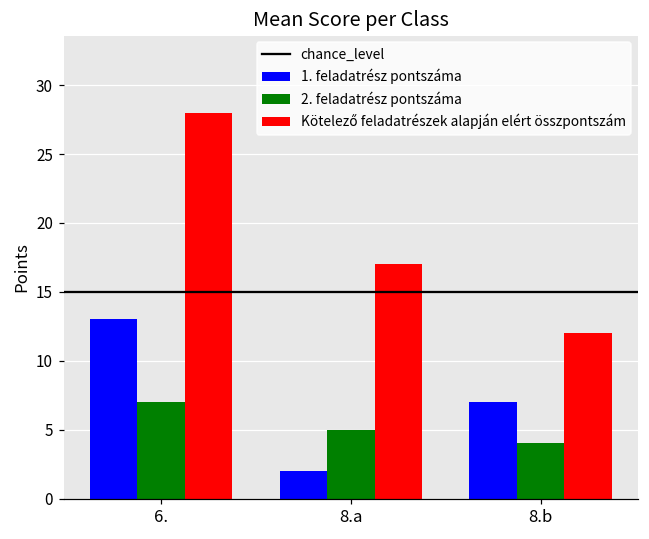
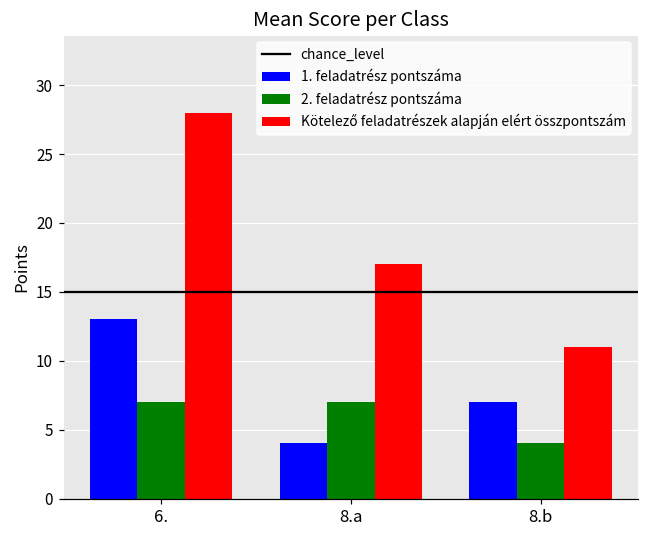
  {
    "1. feladatrész pontszáma": {
      "6.": 13,
-     "8.a": 2,
+     "8.a": 4,
      "8.b": 7
    },
    "2. feladatrész pontszáma": {
      "6.": 7,
-     "8.a": 5,
+     "8.a": 7,
      "8.b": 4
    },
    "Kötelező feladatrészek alapján elért összpontszám": {
      "6.": 28,
      "8.a": 17,
-     "8.b": 12
+     "8.b": 11
    }
  }
